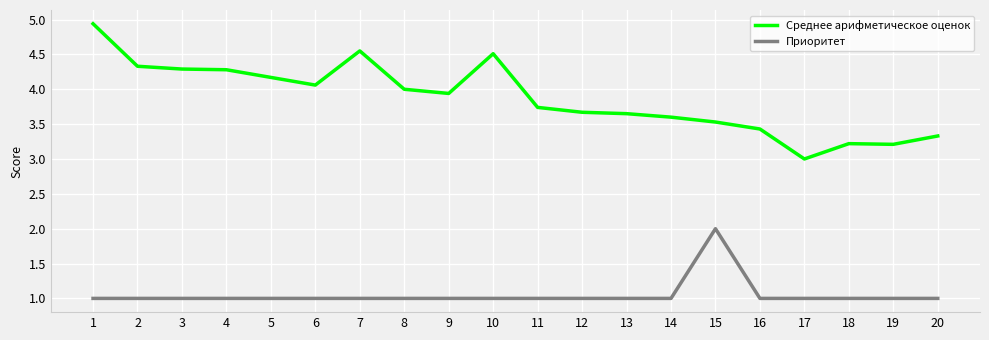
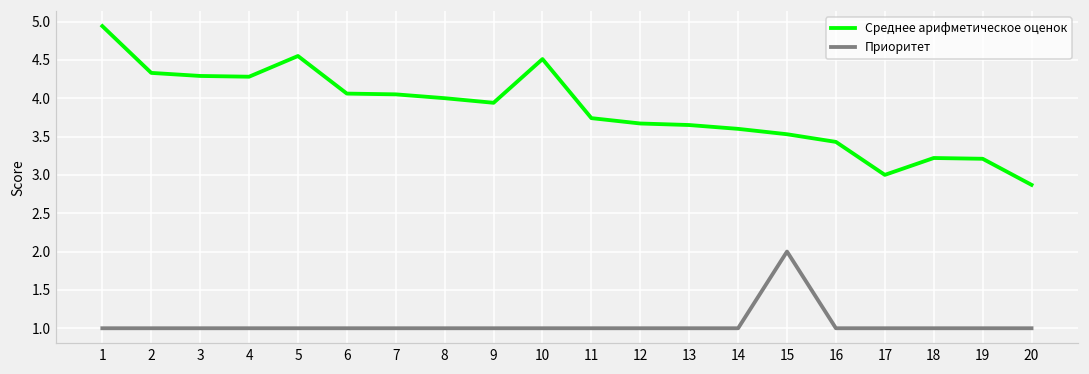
  {
    "Среднее арифметическое оценок": {
      "1": 4.9,
      "2": 4.3,
      "3": 4.3,
      "4": 4.3,
-     "5": 4.2,
+     "5": 4.6,
      "6": 4.1,
-     "7": 4.6,
+     "7": 4.1,
      "8": 4.0,
      "9": 3.9,
      "10": 4.5,
      "11": 3.7,
      "12": 3.7,
      "13": 3.7,
      "14": 3.6,
      "15": 3.5,
      "16": 3.4,
      "17": 3.0,
      "18": 3.2,
      "19": 3.2,
-     "20": 3.3
+     "20": 2.9
    },
    "Приоритет": {
      "1": 1.0,
      "2": 1.0,
      "3": 1.0,
      "4": 1.0,
      "5": 1.0,
      "6": 1.0,
      "7": 1.0,
      "8": 1.0,
      "9": 1.0,
      "10": 1.0,
      "11": 1.0,
      "12": 1.0,
      "13": 1.0,
      "14": 1.0,
      "15": 2.0,
      "16": 1.0,
      "17": 1.0,
      "18": 1.0,
      "19": 1.0,
      "20": 1.0
    }
  }
